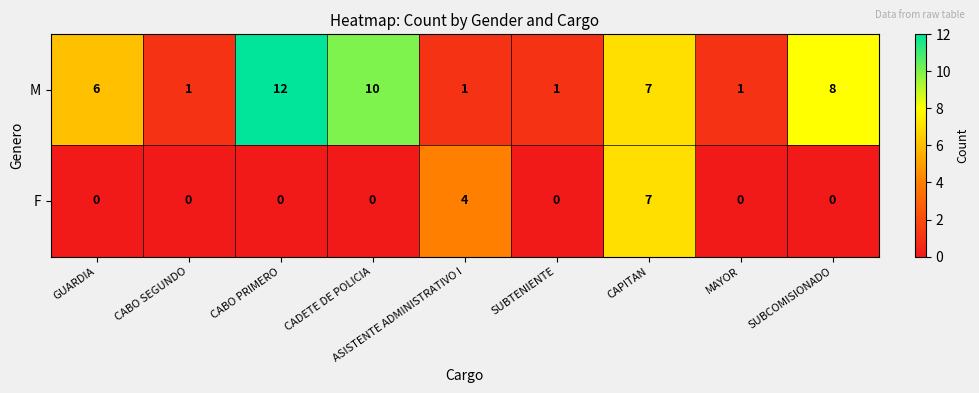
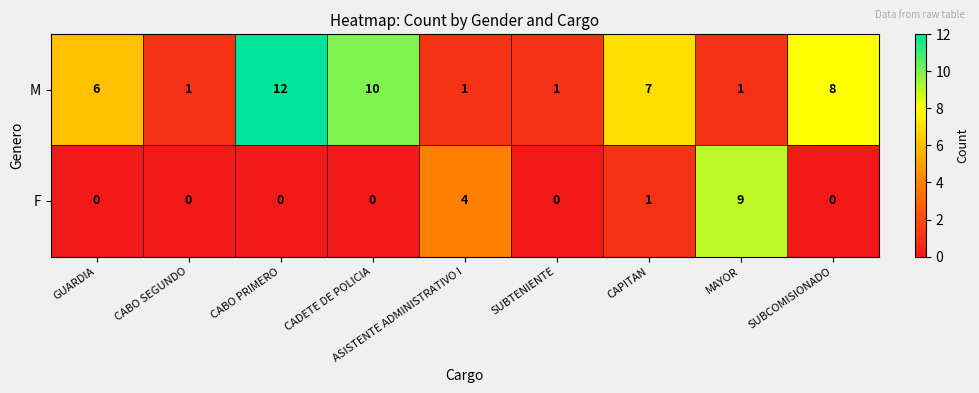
  {
    "M": {
      "GUARDIA": 6,
      "CABO SEGUNDO": 1,
      "CABO PRIMERO": 12,
      "CADETE DE POLICIA": 10,
      "ASISTENTE ADMINISTRATIVO I": 1,
      "SUBTENIENTE": 1,
      "CAPITAN": 7,
      "MAYOR": 1,
      "SUBCOMISIONADO": 8
    },
    "F": {
      "GUARDIA": 0,
      "CABO SEGUNDO": 0,
      "CABO PRIMERO": 0,
      "CADETE DE POLICIA": 0,
      "ASISTENTE ADMINISTRATIVO I": 4,
      "SUBTENIENTE": 0,
-     "CAPITAN": 7,
-     "MAYOR": 0,
+     "CAPITAN": 1,
+     "MAYOR": 9,
      "SUBCOMISIONADO": 0
    }
  }
